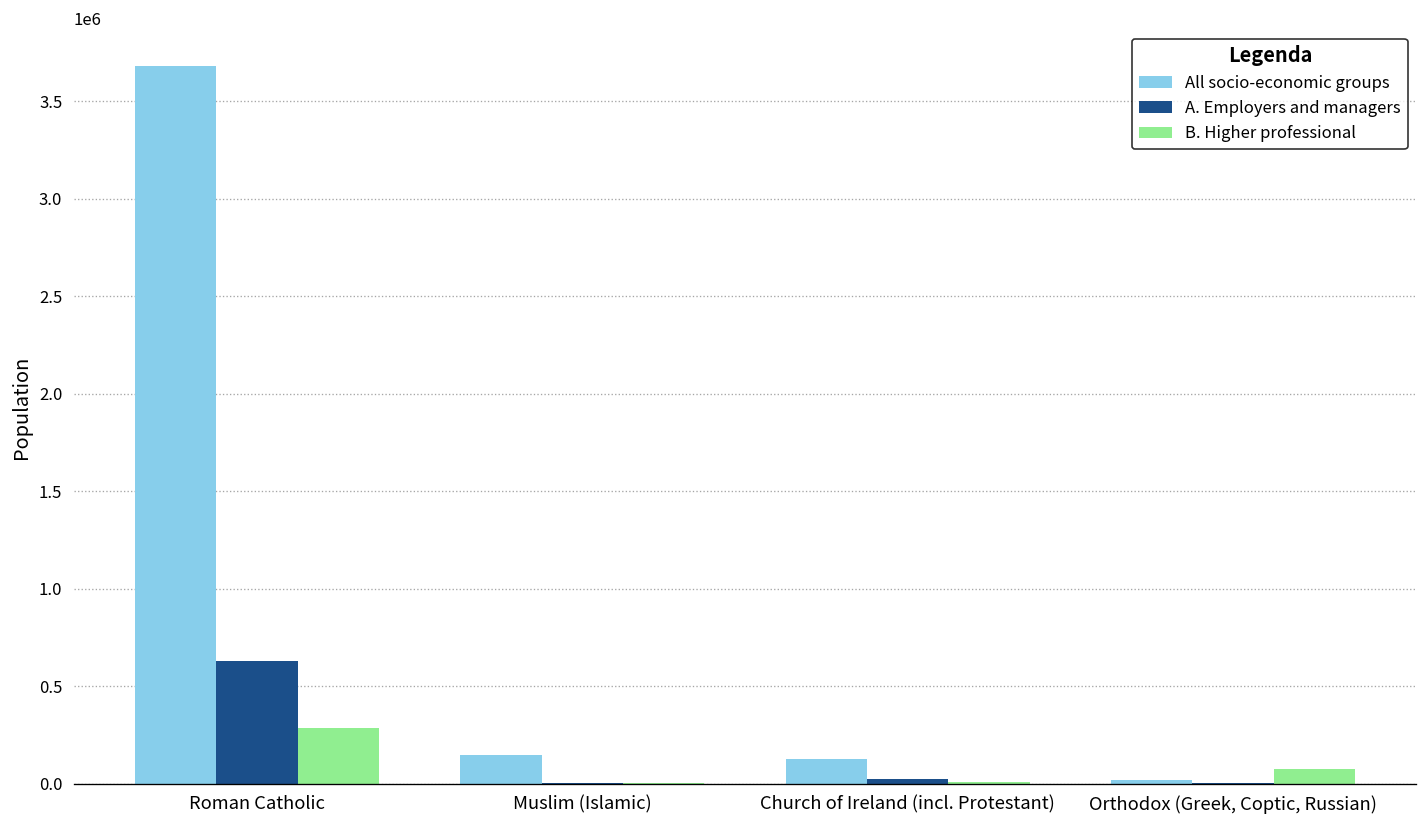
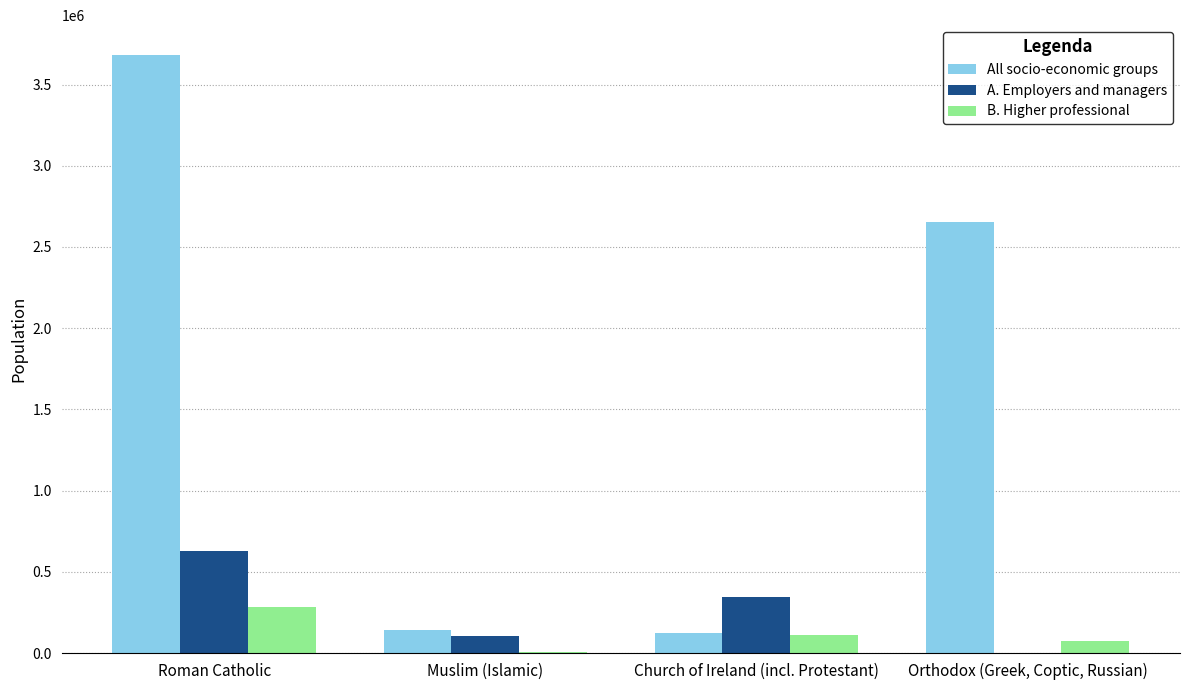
  {
    "All socio-economic groups": {
      "Roman Catholic": 3680000,
      "Muslim (Islamic)": 150000,
      "Church of Ireland (incl. Protestant)": 130000,
-     "Orthodox (Greek, Coptic, Russian)": 20000
+     "Orthodox (Greek, Coptic, Russian)": 2650000
    },
    "A. Employers and managers": {
      "Roman Catholic": 630000,
-     "Muslim (Islamic)": 0,
-     "Church of Ireland (incl. Protestant)": 20000
+     "Muslim (Islamic)": 100000,
+     "Church of Ireland (incl. Protestant)": 350000
    },
    "B. Higher professional": {
      "Roman Catholic": 280000,
-     "Church of Ireland (incl. Protestant)": 10000,
+     "Church of Ireland (incl. Protestant)": 110000,
      "Orthodox (Greek, Coptic, Russian)": 70000
    }
  }
